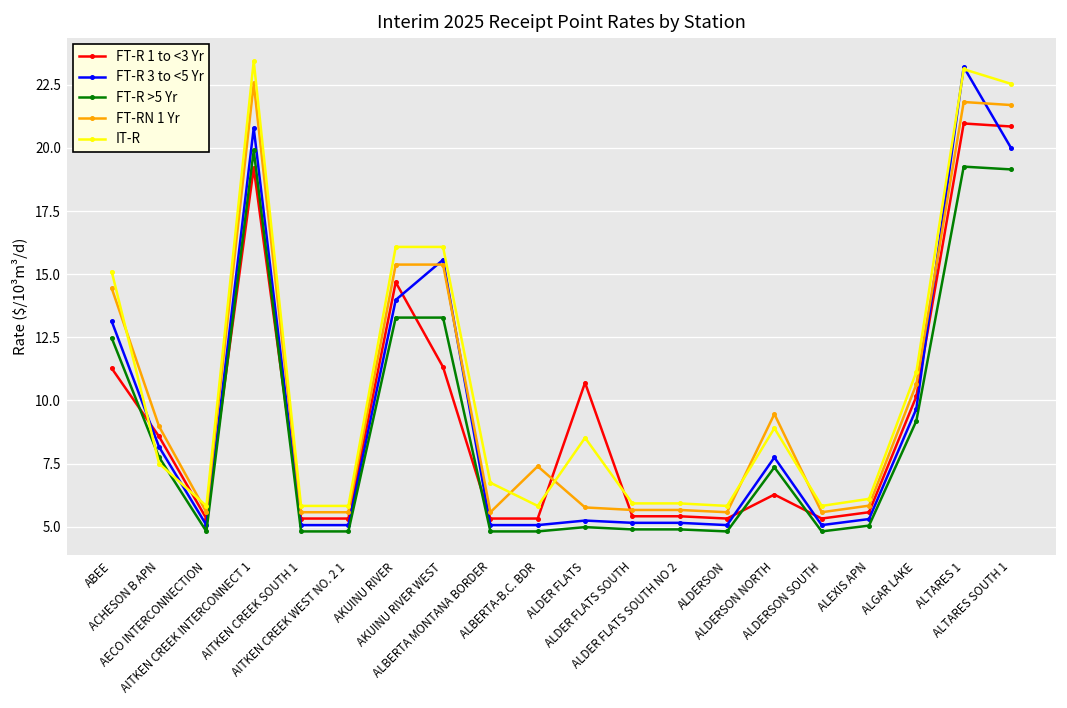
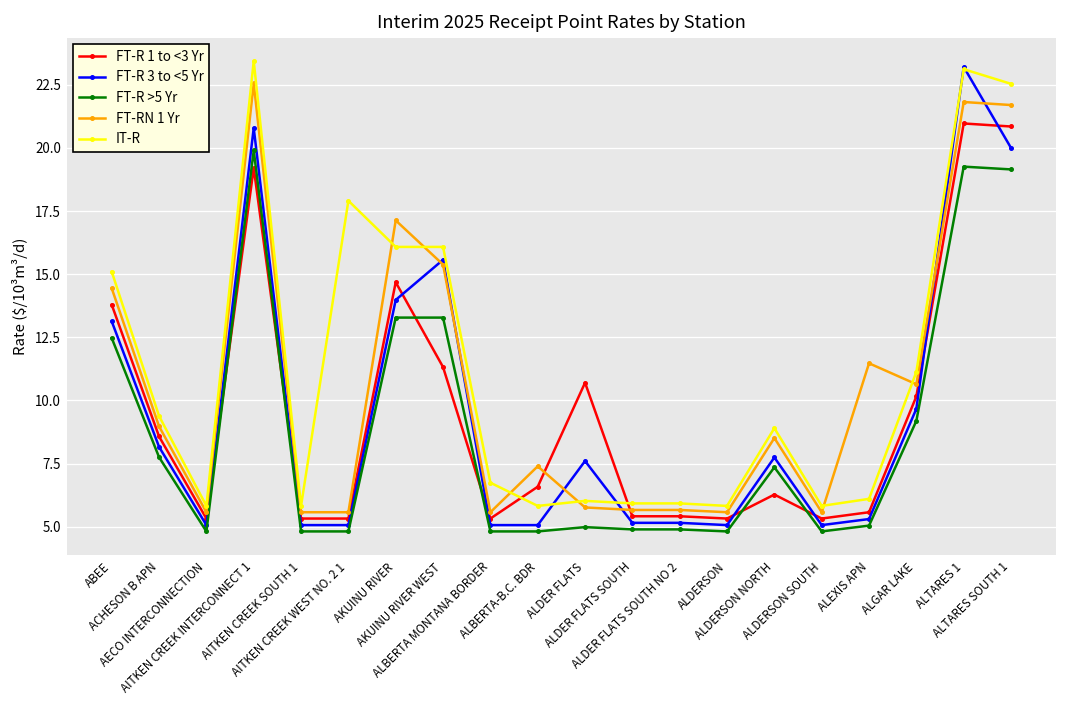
  {
    "FT-R 1 to <3 Yr": {
-     "ABEE": 11.3,
+     "ABEE": 13.8,
      "ACHESON B APN": 8.6,
      "AECO INTERCONNECTION": 5.3,
      "AITKEN CREEK INTERCONNECT 1": 19.2,
      "AITKEN CREEK SOUTH 1": 5.3,
      "AITKEN CREEK WEST NO. 2 1": 5.3,
      "AKUINU RIVER": 14.7,
      "AKUINU RIVER WEST": 11.3,
      "ALBERTA MONTANA BORDER": 5.3,
-     "ALBERTA-B.C. BDR": 5.3,
+     "ALBERTA-B.C. BDR": 6.6,
      "ALDER FLATS": 10.7,
      "ALDER FLATS SOUTH": 5.4,
      "ALDER FLATS SOUTH NO 2": 5.4,
      "ALDERSON": 5.3,
      "ALDERSON NORTH": 6.3,
      "ALDERSON SOUTH": 5.3,
      "ALEXIS APN": 5.6,
      "ALGAR LAKE": 10.2,
      "ALTARES 1": 21.0,
      "ALTARES SOUTH 1": 20.9
    },
    "FT-R 3 to <5 Yr": {
      "ABEE": 13.1,
      "ACHESON B APN": 8.2,
      "AECO INTERCONNECTION": 5.1,
      "AITKEN CREEK INTERCONNECT 1": 20.8,
      "AITKEN CREEK SOUTH 1": 5.1,
      "AITKEN CREEK WEST NO. 2 1": 5.1,
      "AKUINU RIVER": 14.0,
      "AKUINU RIVER WEST": 15.6,
      "ALBERTA MONTANA BORDER": 5.1,
      "ALBERTA-B.C. BDR": 5.1,
-     "ALDER FLATS": 5.2,
+     "ALDER FLATS": 7.6,
      "ALDER FLATS SOUTH": 5.2,
      "ALDER FLATS SOUTH NO 2": 5.2,
      "ALDERSON": 5.1,
      "ALDERSON NORTH": 7.7,
      "ALDERSON SOUTH": 5.1,
      "ALEXIS APN": 5.3,
      "ALGAR LAKE": 9.7,
      "ALTARES SOUTH 1": 20.0
    },
    "FT-R >5 Yr": {
      "ABEE": 12.5,
      "ACHESON B APN": 7.8,
      "AECO INTERCONNECTION": 4.8,
      "AITKEN CREEK INTERCONNECT 1": 19.9,
      "AITKEN CREEK SOUTH 1": 4.8,
      "AITKEN CREEK WEST NO. 2 1": 4.8,
      "AKUINU RIVER": 13.3,
      "AKUINU RIVER WEST": 13.3,
      "ALBERTA MONTANA BORDER": 4.8,
      "ALBERTA-B.C. BDR": 4.8,
      "ALDER FLATS": 5.0,
      "ALDER FLATS SOUTH": 4.9,
      "ALDER FLATS SOUTH NO 2": 4.9,
      "ALDERSON": 4.8,
      "ALDERSON NORTH": 7.4,
      "ALDERSON SOUTH": 4.8,
      "ALEXIS APN": 5.0,
      "ALGAR LAKE": 9.2,
      "ALTARES 1": 19.3,
      "ALTARES SOUTH 1": 19.2
    },
    "FT-RN 1 Yr": {
      "ABEE": 14.4,
      "ACHESON B APN": 9.0,
      "AECO INTERCONNECTION": 5.6,
      "AITKEN CREEK INTERCONNECT 1": 22.6,
      "AITKEN CREEK SOUTH 1": 5.6,
      "AITKEN CREEK WEST NO. 2 1": 5.6,
-     "AKUINU RIVER": 15.4,
+     "AKUINU RIVER": 17.1,
      "AKUINU RIVER WEST": 15.4,
      "ALBERTA MONTANA BORDER": 5.6,
      "ALBERTA-B.C. BDR": 7.4,
      "ALDER FLATS": 5.8,
      "ALDER FLATS SOUTH": 5.7,
      "ALDER FLATS SOUTH NO 2": 5.7,
      "ALDERSON": 5.6,
-     "ALDERSON NORTH": 9.5,
+     "ALDERSON NORTH": 8.5,
      "ALDERSON SOUTH": 5.6,
-     "ALEXIS APN": 5.8,
+     "ALEXIS APN": 11.5,
      "ALGAR LAKE": 10.6,
      "ALTARES 1": 21.8,
      "ALTARES SOUTH 1": 21.7
    },
    "IT-R": {
      "ABEE": 15.1,
-     "ACHESON B APN": 7.5,
+     "ACHESON B APN": 9.4,
      "AECO INTERCONNECTION": 5.8,
      "AITKEN CREEK INTERCONNECT 1": 23.4,
      "AITKEN CREEK SOUTH 1": 5.8,
-     "AITKEN CREEK WEST NO. 2 1": 5.8,
+     "AITKEN CREEK WEST NO. 2 1": 17.9,
      "AKUINU RIVER": 16.1,
      "AKUINU RIVER WEST": 16.1,
      "ALBERTA MONTANA BORDER": 6.7,
      "ALBERTA-B.C. BDR": 5.8,
-     "ALDER FLATS": 8.5,
+     "ALDER FLATS": 6.0,
      "ALDER FLATS SOUTH": 5.9,
      "ALDER FLATS SOUTH NO 2": 5.9,
      "ALDERSON": 5.8,
      "ALDERSON NORTH": 8.9,
      "ALDERSON SOUTH": 5.8,
      "ALEXIS APN": 6.1,
      "ALGAR LAKE": 11.1,
      "ALTARES SOUTH 1": 22.5
    }
  }
